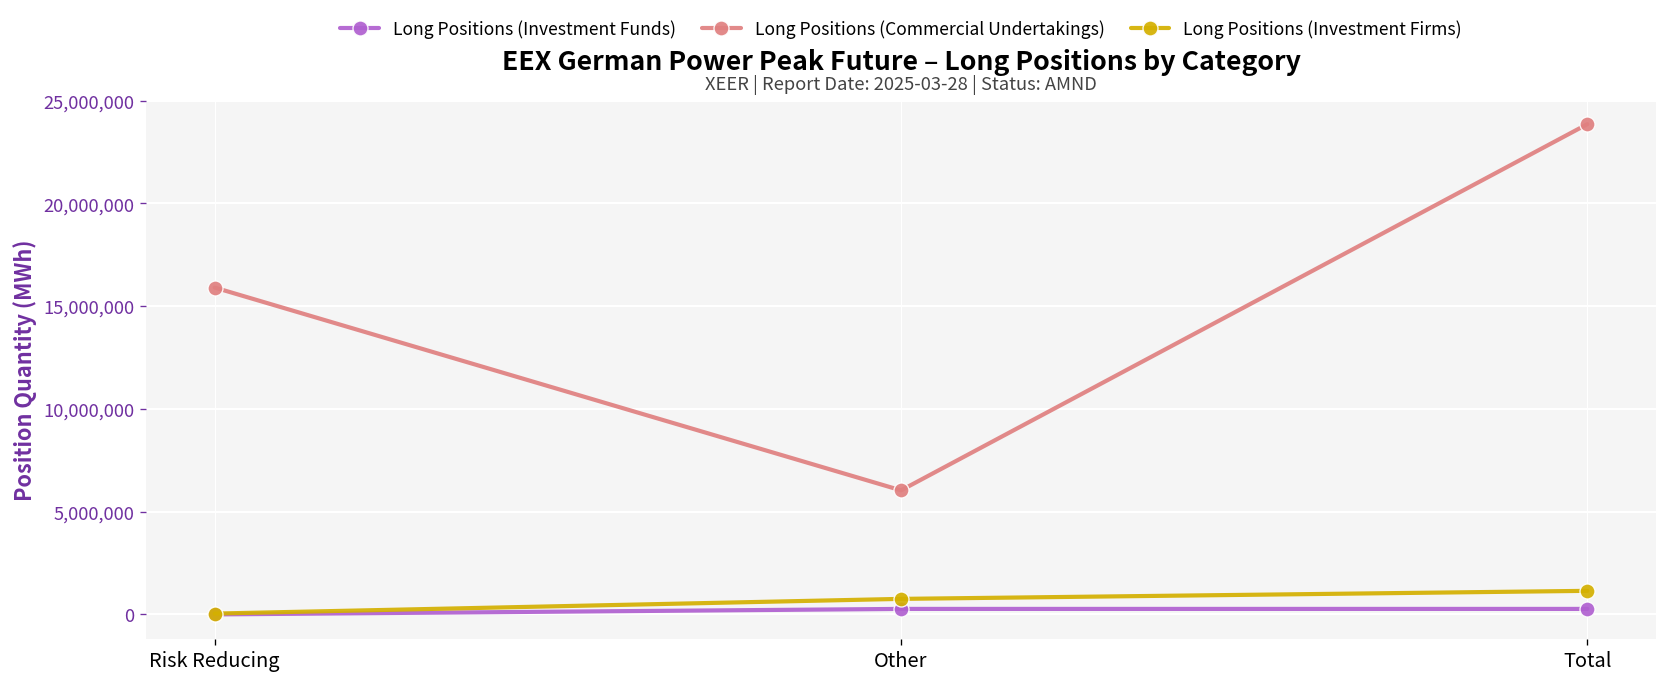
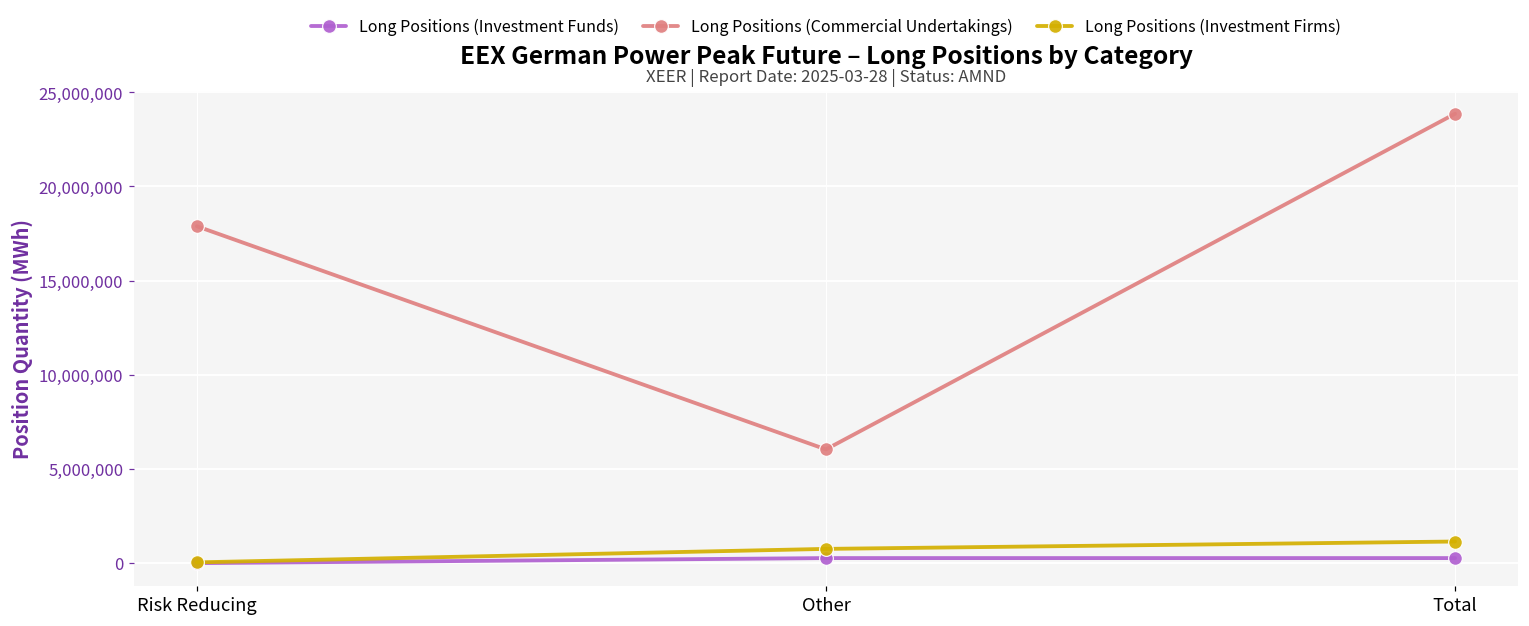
  {
    "Long Positions (Investment Funds)": {
      "Other": "300,000",
      "Total": "300,000"
    },
    "Long Positions (Commercial Undertakings)": {
-     "Risk Reducing": "15,900,000",
+     "Risk Reducing": "17,900,000",
      "Other": "6,000,000",
      "Total": "23,900,000"
    },
    "Long Positions (Investment Firms)": {
      "Other": "800,000",
      "Total": "1,100,000"
    }
  }
